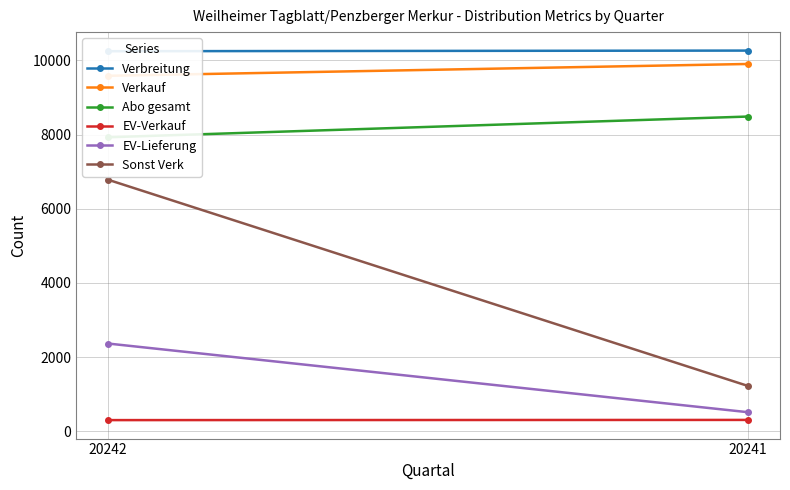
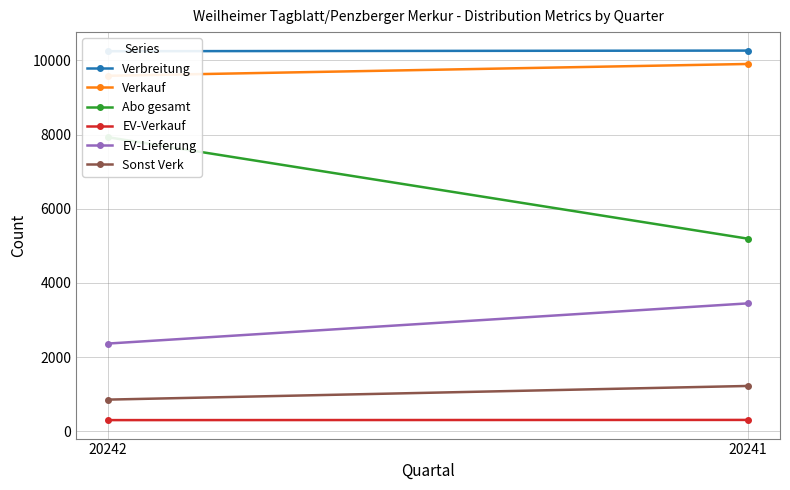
  {
    "Verbreitung": {
      "20241": 10300
    },
    "Verkauf": {
      "20241": 9900
    },
    "Abo gesamt": {
-     "20241": 8500
+     "20241": 5200
    },
    "EV-Verkauf": {
      "20242": 300,
      "20241": 300
    },
    "EV-Lieferung": {
      "20242": 2400,
-     "20241": 500
+     "20241": 3400
    },
    "Sonst Verk": {
-     "20242": 6800,
+     "20242": 900,
      "20241": 1200
    }
  }
